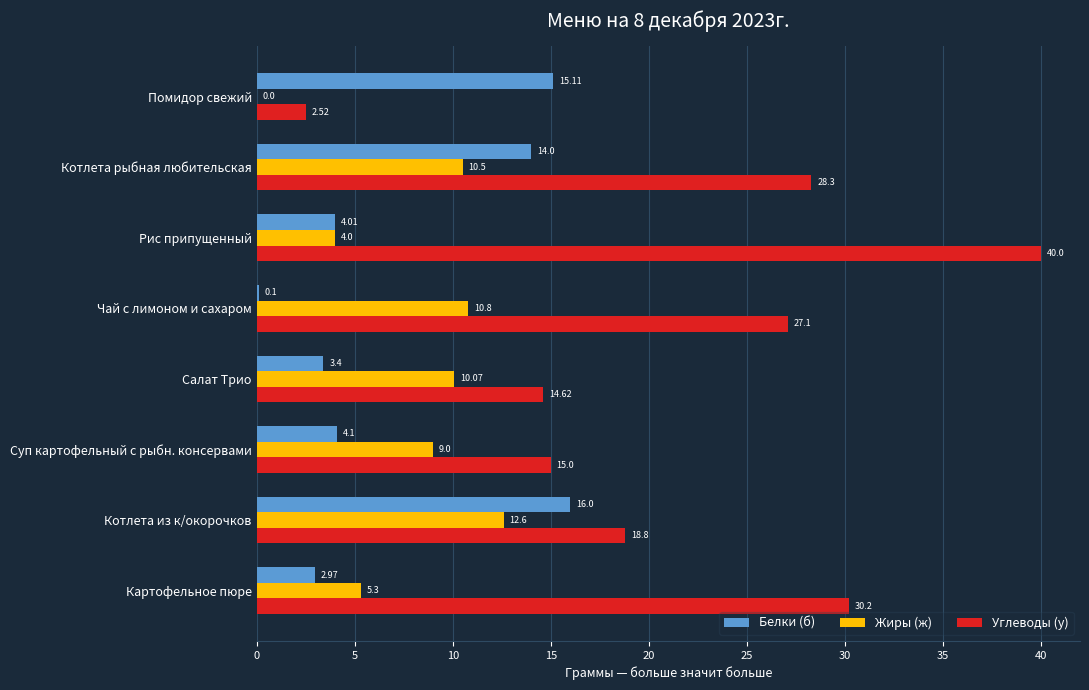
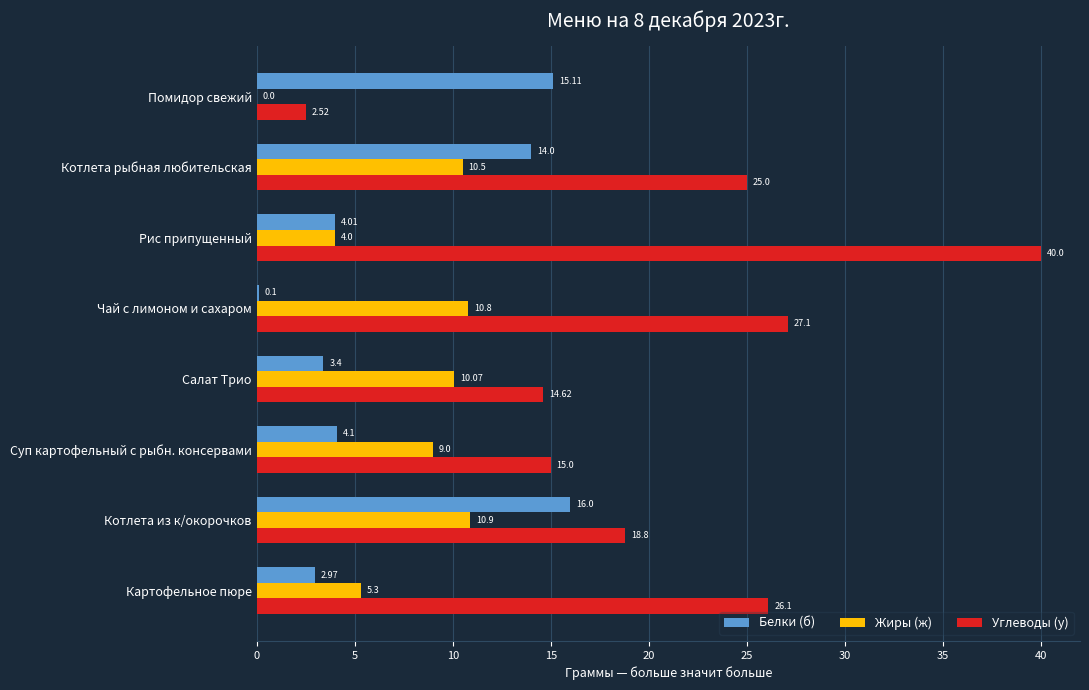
  {
    "Белки (б)": {
      "Помидор свежий": 15.11,
      "Котлета рыбная любительская": 14.0,
      "Рис припущенный": 4.01,
      "Чай с лимоном и сахаром": 0.1,
      "Салат Трио": 3.4,
      "Суп картофельный с рыбн. консервами": 4.1,
      "Котлета из к/окорочков": 16.0,
      "Картофельное пюре": 2.97
    },
    "Жиры (ж)": {
      "Помидор свежий": 0.0,
      "Котлета рыбная любительская": 10.5,
      "Рис припущенный": 4.0,
      "Чай с лимоном и сахаром": 10.8,
      "Салат Трио": 10.07,
      "Суп картофельный с рыбн. консервами": 9.0,
-     "Котлета из к/окорочков": 12.6,
+     "Котлета из к/окорочков": 10.9,
      "Картофельное пюре": 5.3
    },
    "Углеводы (у)": {
      "Помидор свежий": 2.52,
-     "Котлета рыбная любительская": 28.3,
+     "Котлета рыбная любительская": 25.0,
      "Рис припущенный": 40.0,
      "Чай с лимоном и сахаром": 27.1,
      "Салат Трио": 14.62,
      "Суп картофельный с рыбн. консервами": 15.0,
      "Котлета из к/окорочков": 18.8,
-     "Картофельное пюре": 30.2
+     "Картофельное пюре": 26.1
    }
  }
